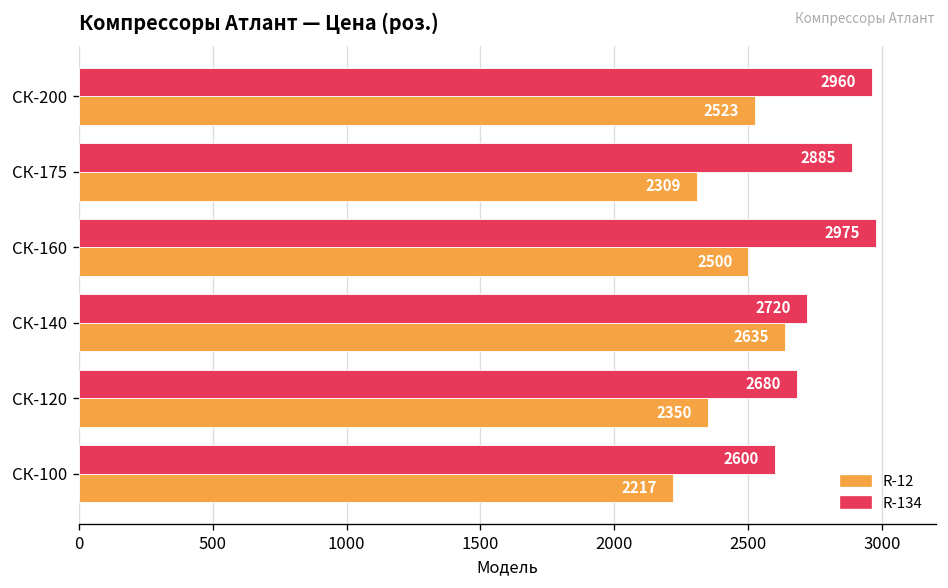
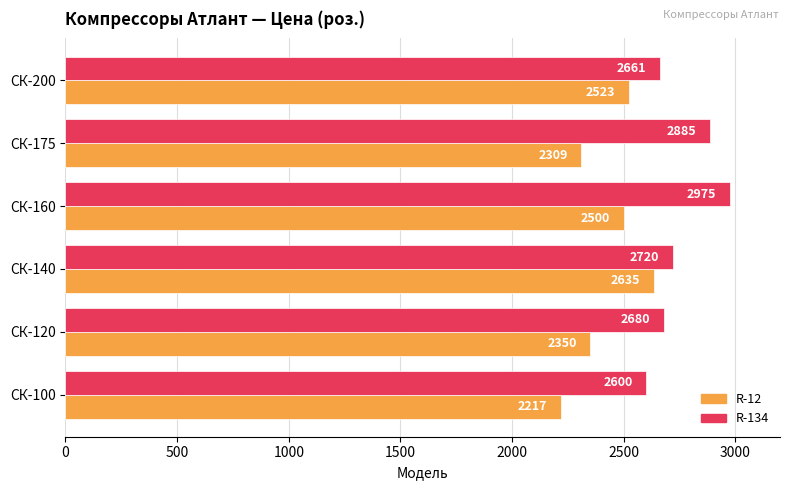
  {
    "R-12": {
      "СК-200": 2523,
      "СК-175": 2309,
      "СК-160": 2500,
      "СК-140": 2635,
      "СК-120": 2350,
      "СК-100": 2217
    },
    "R-134": {
-     "СК-200": 2960,
+     "СК-200": 2661,
      "СК-175": 2885,
      "СК-160": 2975,
      "СК-140": 2720,
      "СК-120": 2680,
      "СК-100": 2600
    }
  }
